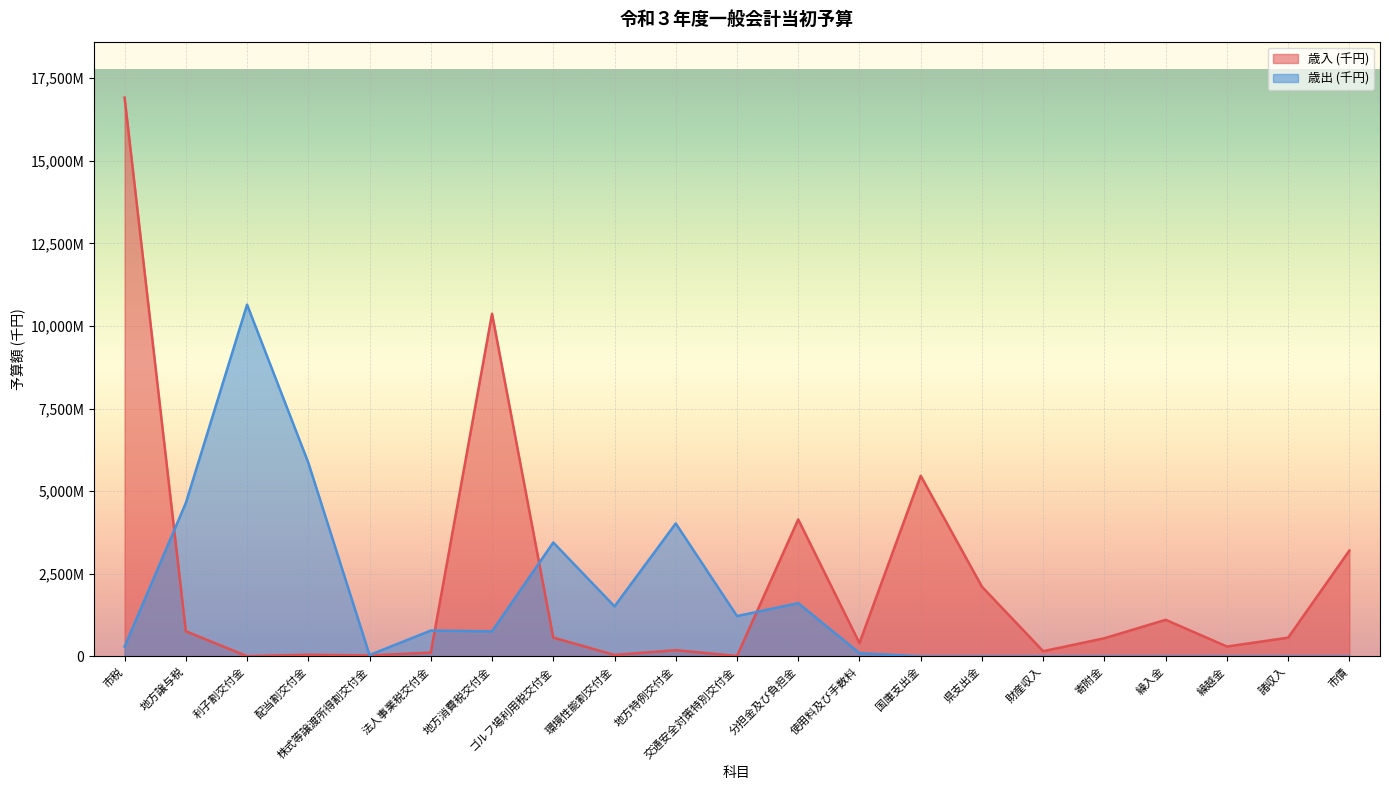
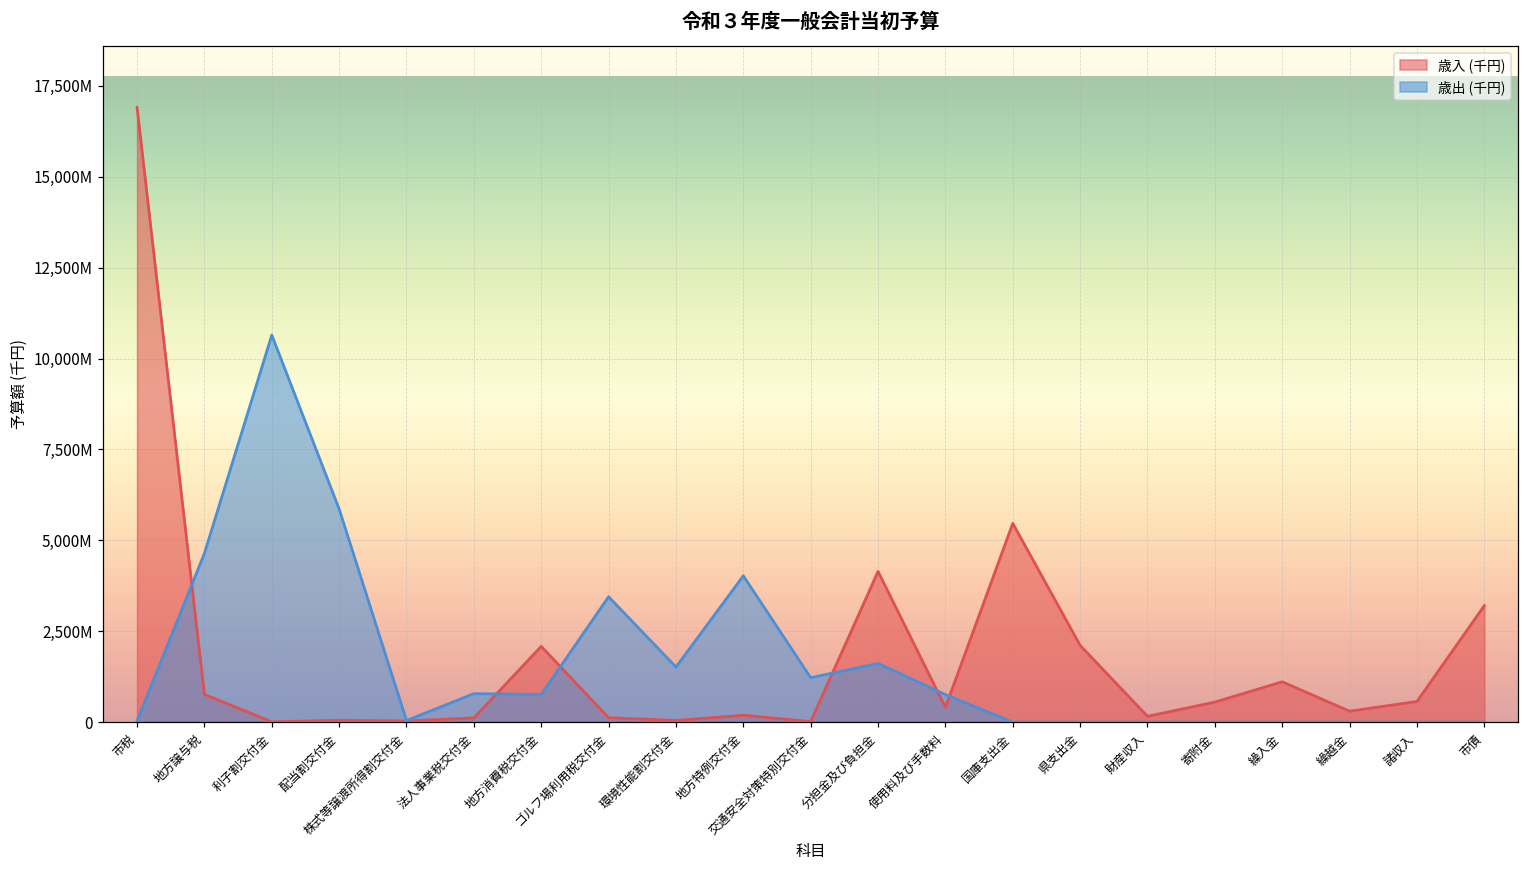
  {
    "歳入 (千円)": {
      "市税": "16,900,000,000",
      "地方譲与税": "800,000,000",
      "利子割交付金": "0",
      "配当割交付金": "100,000,000",
      "法人事業税交付金": "100,000,000",
-     "地方消費税交付金": "10,400,000,000",
-     "ゴルフ場利用税交付金": "600,000,000",
+     "地方消費税交付金": "2,100,000,000",
+     "ゴルフ場利用税交付金": "100,000,000",
      "環境性能割交付金": "0",
      "地方特例交付金": "200,000,000",
      "交通安全対策特別交付金": "0",
      "分担金及び負担金": "4,100,000,000",
      "使用料及び手数料": "400,000,000",
      "国庫支出金": "5,500,000,000",
      "県支出金": "2,100,000,000",
      "財産収入": "200,000,000",
      "寄附金": "600,000,000",
      "繰入金": "1,100,000,000",
      "繰越金": "300,000,000",
      "諸収入": "600,000,000",
      "市債": "3,200,000,000"
    },
    "歳出 (千円)": {
-     "市税": "300,000,000",
+     "市税": "0",
      "地方譲与税": "4,600,000,000",
      "利子割交付金": "10,600,000,000",
      "配当割交付金": "5,900,000,000",
      "法人事業税交付金": "800,000,000",
      "地方消費税交付金": "800,000,000",
      "ゴルフ場利用税交付金": "3,400,000,000",
      "環境性能割交付金": "1,500,000,000",
      "地方特例交付金": "4,000,000,000",
      "交通安全対策特別交付金": "1,200,000,000",
      "分担金及び負担金": "1,600,000,000",
-     "使用料及び手数料": "100,000,000",
+     "使用料及び手数料": "800,000,000",
      "国庫支出金": "0",
      "県支出金": "0",
      "財産収入": "0",
      "寄附金": "0",
      "繰入金": "0",
      "繰越金": "0",
      "諸収入": "0",
      "市債": "0"
    }
  }
